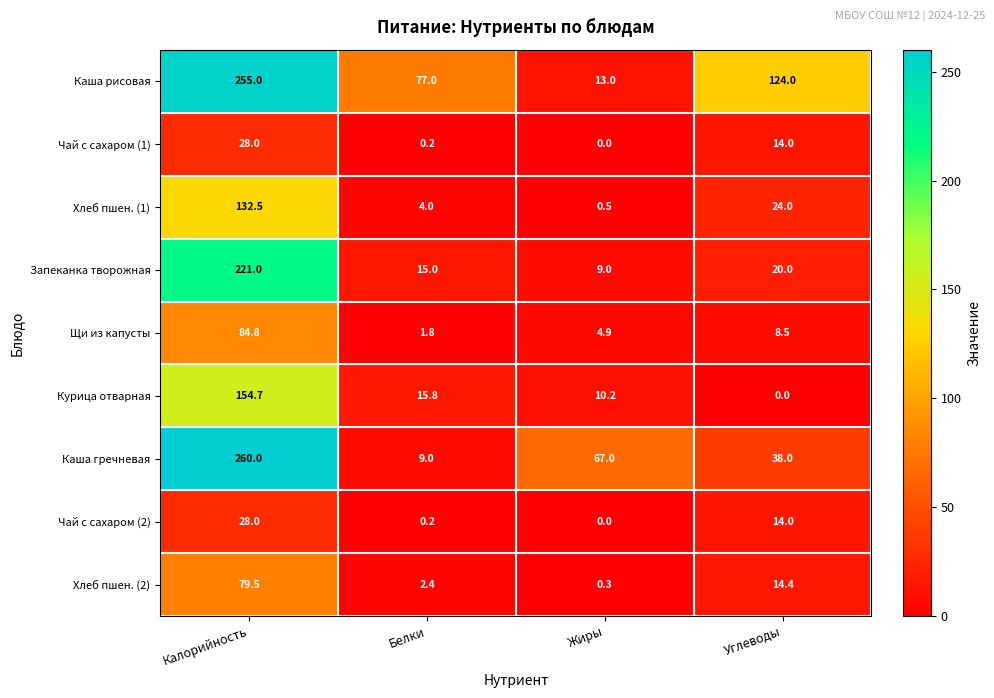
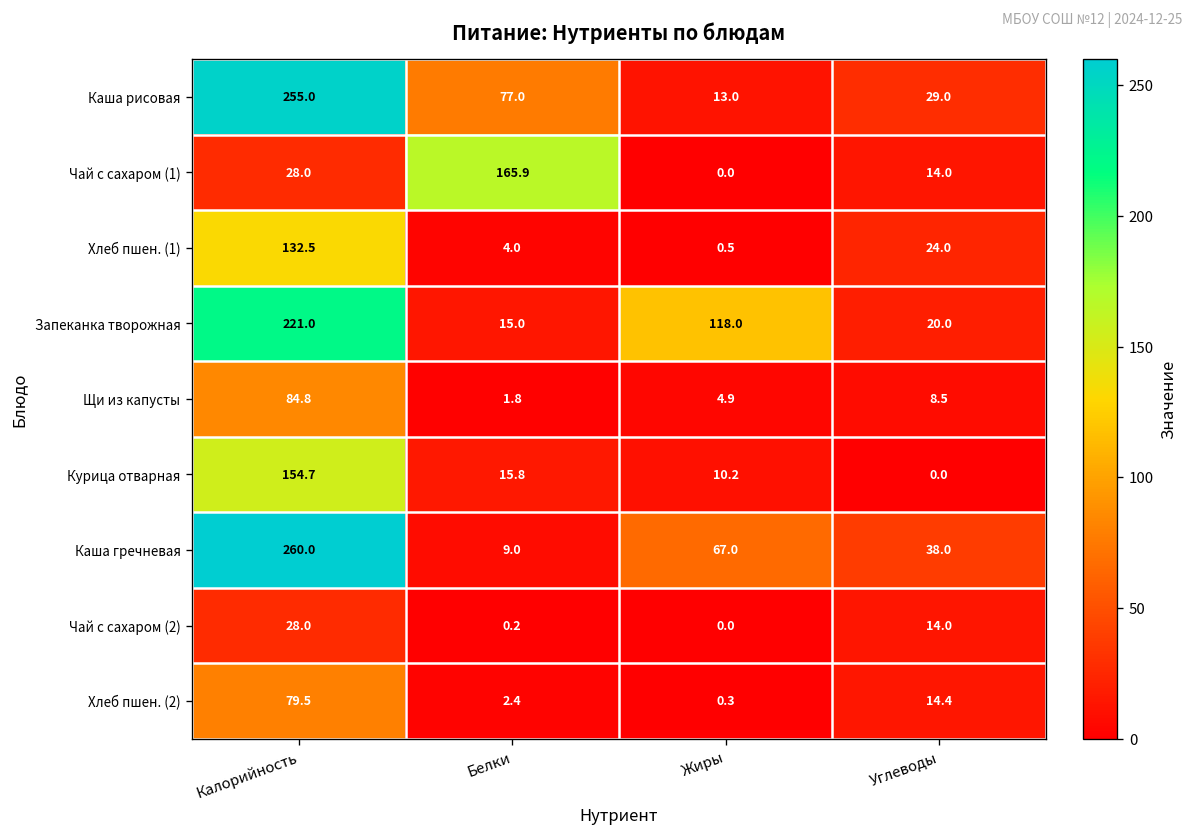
  {
    "Каша рисовая": {
      "Калорийность": 255.0,
      "Белки": 77.0,
      "Жиры": 13.0,
-     "Углеводы": 124.0
+     "Углеводы": 29.0
    },
    "Чай с сахаром (1)": {
      "Калорийность": 28.0,
-     "Белки": 0.2,
+     "Белки": 165.9,
      "Жиры": 0.0,
      "Углеводы": 14.0
    },
    "Хлеб пшен. (1)": {
      "Калорийность": 132.5,
      "Белки": 4.0,
      "Жиры": 0.5,
      "Углеводы": 24.0
    },
    "Запеканка творожная": {
      "Калорийность": 221.0,
      "Белки": 15.0,
-     "Жиры": 9.0,
+     "Жиры": 118.0,
      "Углеводы": 20.0
    },
    "Щи из капусты": {
      "Калорийность": 84.8,
      "Белки": 1.8,
      "Жиры": 4.9,
      "Углеводы": 8.5
    },
    "Курица отварная": {
      "Калорийность": 154.7,
      "Белки": 15.8,
      "Жиры": 10.2,
      "Углеводы": 0.0
    },
    "Каша гречневая": {
      "Калорийность": 260.0,
      "Белки": 9.0,
      "Жиры": 67.0,
      "Углеводы": 38.0
    },
    "Чай с сахаром (2)": {
      "Калорийность": 28.0,
      "Белки": 0.2,
      "Жиры": 0.0,
      "Углеводы": 14.0
    },
    "Хлеб пшен. (2)": {
      "Калорийность": 79.5,
      "Белки": 2.4,
      "Жиры": 0.3,
      "Углеводы": 14.4
    }
  }
